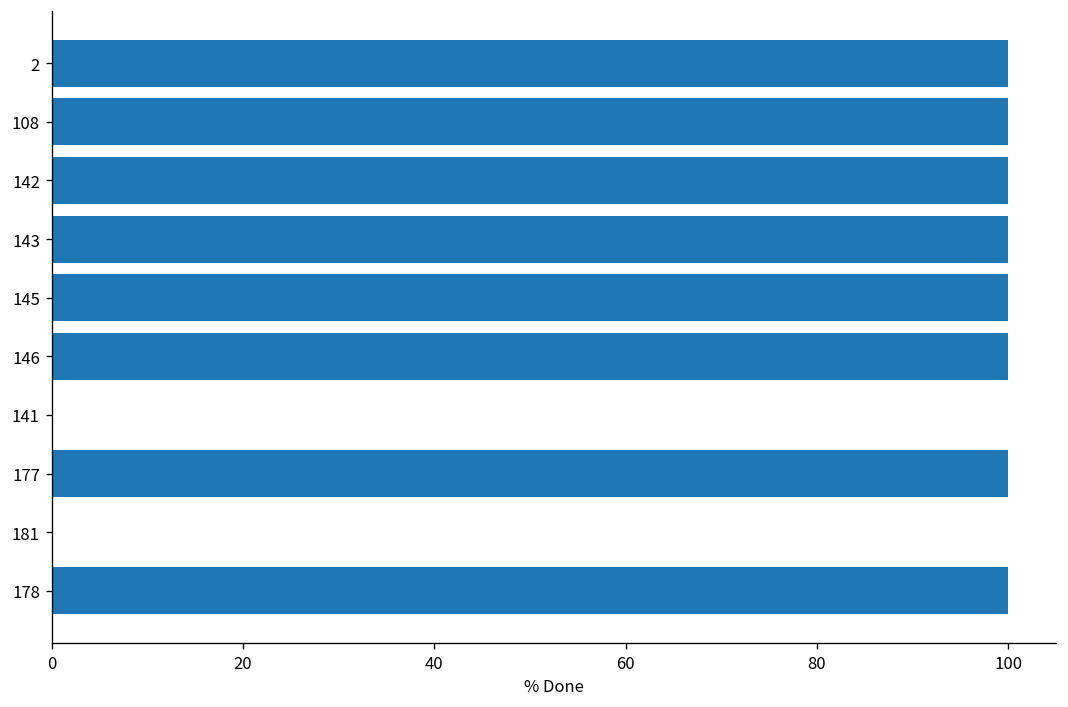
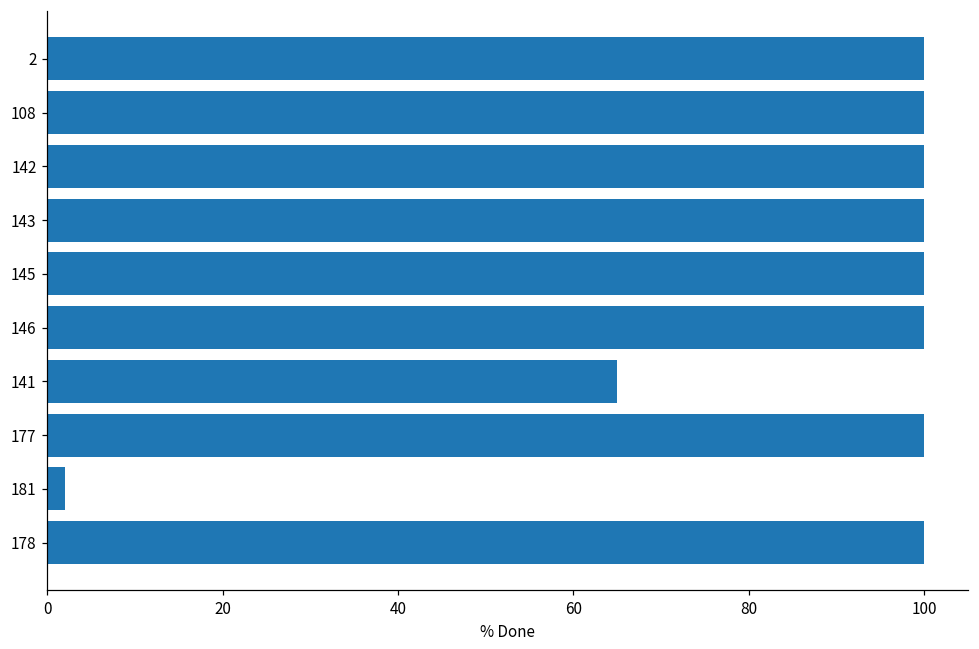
  {
    "2": 100,
    "108": 100,
    "142": 100,
    "143": 100,
    "145": 100,
    "146": 100,
-   "141": 0,
+   "141": 65,
    "177": 100,
-   "181": 0,
+   "181": 2,
    "178": 100
  }
